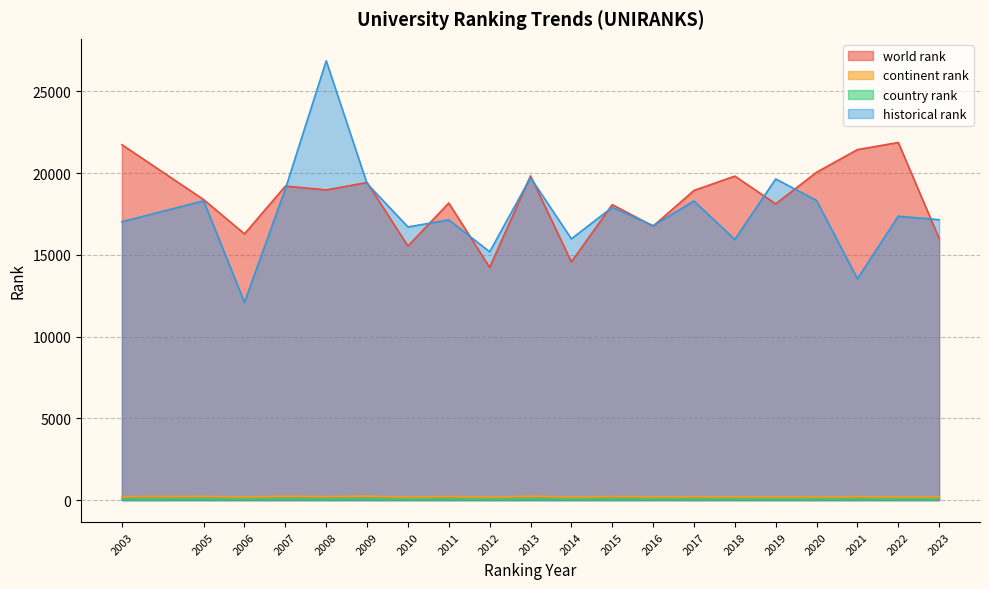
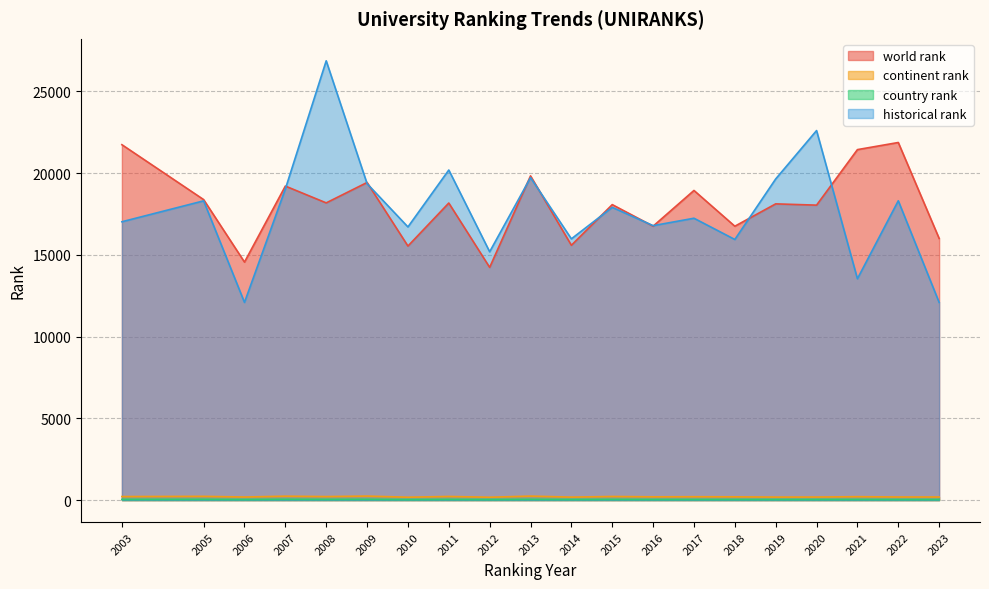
  {
    "world rank": {
      "2003": 21700,
-     "2006": 16300,
+     "2006": 14600,
      "2007": 19200,
-     "2008": 19000,
+     "2008": 18200,
      "2010": 15500,
      "2011": 18200,
      "2012": 14200,
-     "2014": 14600,
+     "2014": 15600,
      "2015": 18100,
      "2017": 18900,
-     "2018": 19800,
+     "2018": 16700,
      "2019": 18100,
-     "2020": 20000,
+     "2020": 18000,
      "2021": 21400,
      "2022": 21900,
      "2023": 16000
    },
    "continent rank": {
      "2003": 200,
      "2005": 200,
      "2007": 200,
      "2008": 200,
      "2009": 200,
      "2011": 200,
      "2013": 200,
      "2015": 200,
      "2016": 200,
      "2017": 200,
      "2018": 200,
      "2021": 200
    },
    "country rank": {
      "2003": 0,
      "2005": 0,
      "2007": 100,
      "2008": 0,
      "2009": 100,
      "2011": 0,
      "2013": 0,
      "2015": 0,
      "2016": 0,
      "2017": 0,
      "2018": 0,
      "2021": 0
    },
    "historical rank": {
      "2003": 17000,
      "2006": 12100,
      "2007": 19000,
      "2008": 26900,
      "2010": 16700,
-     "2011": 17100,
+     "2011": 20200,
      "2012": 15200,
      "2014": 16000,
      "2015": 17900,
-     "2017": 18300,
+     "2017": 17200,
      "2018": 15900,
      "2019": 19600,
-     "2020": 18300,
+     "2020": 22600,
      "2021": 13500,
-     "2022": 17400,
-     "2023": 17100
+     "2022": 18300,
+     "2023": 12100
    }
  }
